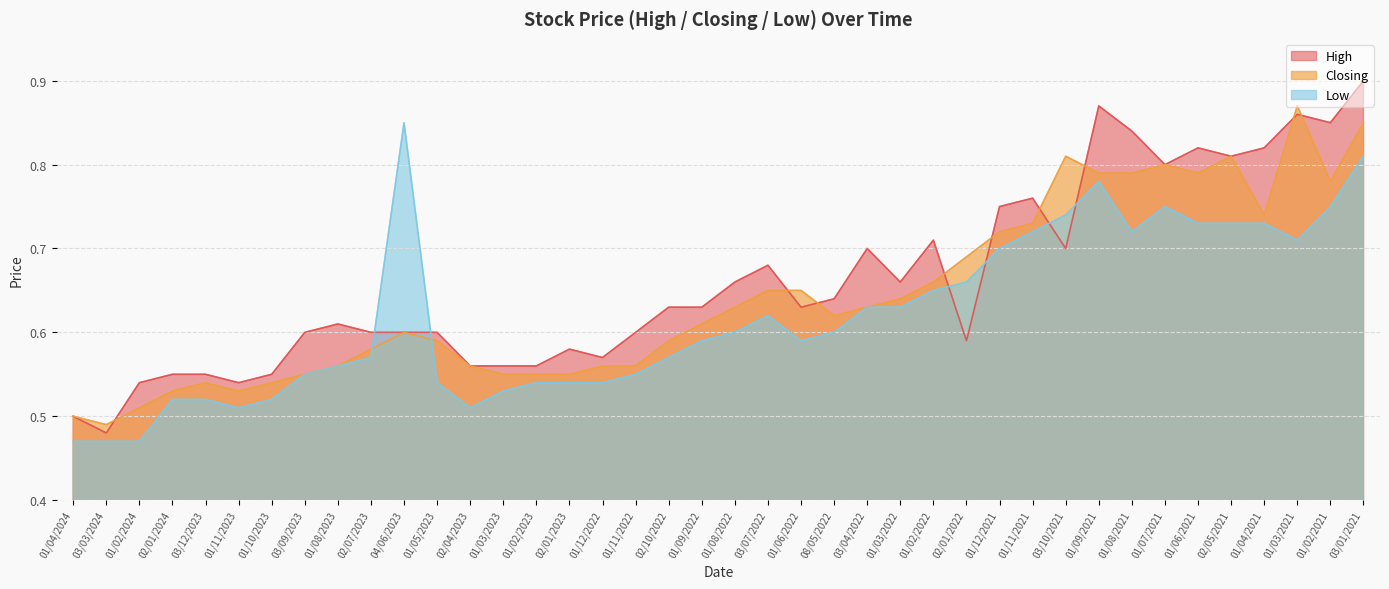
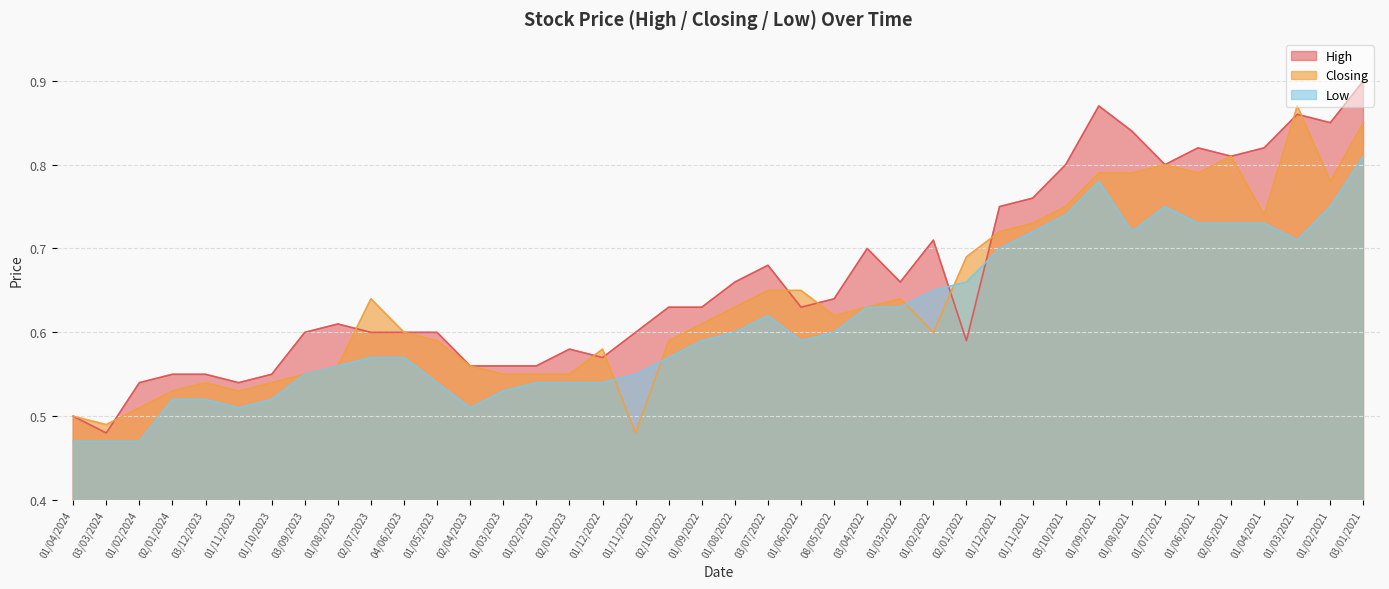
  {
    "High": {
      "03/03/2024": 0.48,
      "01/02/2024": 0.54,
      "02/01/2024": 0.55,
      "03/12/2023": 0.55,
      "01/11/2023": 0.54,
      "01/10/2023": 0.55,
      "03/09/2023": 0.6,
      "01/08/2023": 0.61,
      "02/07/2023": 0.6,
      "01/05/2023": 0.6,
      "01/03/2023": 0.56,
      "01/02/2023": 0.56,
      "02/01/2023": 0.58,
      "01/12/2022": 0.57,
      "01/11/2022": 0.6,
      "02/10/2022": 0.63,
      "01/09/2022": 0.63,
      "01/08/2022": 0.66,
      "03/07/2022": 0.68,
      "01/06/2022": 0.63,
      "08/05/2022": 0.64,
      "03/04/2022": 0.7,
      "01/03/2022": 0.66,
      "01/02/2022": 0.71,
      "02/01/2022": 0.59,
      "01/12/2021": 0.75,
      "01/11/2021": 0.76,
-     "03/10/2021": 0.7,
+     "03/10/2021": 0.8,
      "01/09/2021": 0.87,
      "01/08/2021": 0.84,
      "01/06/2021": 0.82,
      "01/04/2021": 0.82,
      "01/03/2021": 0.86,
      "01/02/2021": 0.85
    },
    "Closing": {
      "03/03/2024": 0.49,
      "01/02/2024": 0.51,
      "02/01/2024": 0.53,
      "03/12/2023": 0.54,
      "01/11/2023": 0.53,
      "01/10/2023": 0.54,
-     "02/07/2023": 0.58,
+     "02/07/2023": 0.64,
      "01/05/2023": 0.59,
      "01/03/2023": 0.55,
      "01/02/2023": 0.55,
      "02/01/2023": 0.55,
-     "01/12/2022": 0.56,
-     "01/11/2022": 0.56,
+     "01/12/2022": 0.58,
+     "01/11/2022": 0.48,
      "02/10/2022": 0.59,
      "01/09/2022": 0.61,
      "01/08/2022": 0.63,
      "03/07/2022": 0.65,
      "01/06/2022": 0.65,
      "08/05/2022": 0.62,
      "01/03/2022": 0.64,
-     "01/02/2022": 0.66,
+     "01/02/2022": 0.60,
      "02/01/2022": 0.69,
      "01/12/2021": 0.72,
      "01/11/2021": 0.73,
-     "03/10/2021": 0.81,
+     "03/10/2021": 0.75,
      "01/09/2021": 0.79,
      "01/08/2021": 0.79,
      "01/06/2021": 0.79,
      "01/04/2021": 0.74,
      "01/02/2021": 0.78,
      "03/01/2021": 0.85
    },
    "Low": {
      "01/04/2024": 0.47,
      "03/03/2024": 0.47,
      "01/02/2024": 0.47,
      "02/01/2024": 0.52,
      "03/12/2023": 0.52,
      "01/11/2023": 0.51,
      "01/10/2023": 0.52,
      "02/07/2023": 0.57,
-     "04/06/2023": 0.85,
+     "04/06/2023": 0.57,
      "01/05/2023": 0.54,
      "02/04/2023": 0.51,
      "01/03/2023": 0.53,
      "01/02/2023": 0.54,
      "02/01/2023": 0.54,
      "01/12/2022": 0.54,
      "01/11/2022": 0.55,
      "02/10/2022": 0.57,
      "01/09/2022": 0.59,
      "01/08/2022": 0.60,
      "03/07/2022": 0.62,
      "01/06/2022": 0.59,
      "08/05/2022": 0.60,
      "01/03/2022": 0.63,
      "01/02/2022": 0.65,
      "02/01/2022": 0.66,
      "01/12/2021": 0.70,
      "01/11/2021": 0.72,
      "03/10/2021": 0.74,
      "01/09/2021": 0.78,
      "01/08/2021": 0.72,
      "01/07/2021": 0.75,
      "01/06/2021": 0.73,
      "02/05/2021": 0.73,
      "01/04/2021": 0.73,
      "01/03/2021": 0.71,
      "01/02/2021": 0.75,
      "03/01/2021": 0.81
    }
  }
